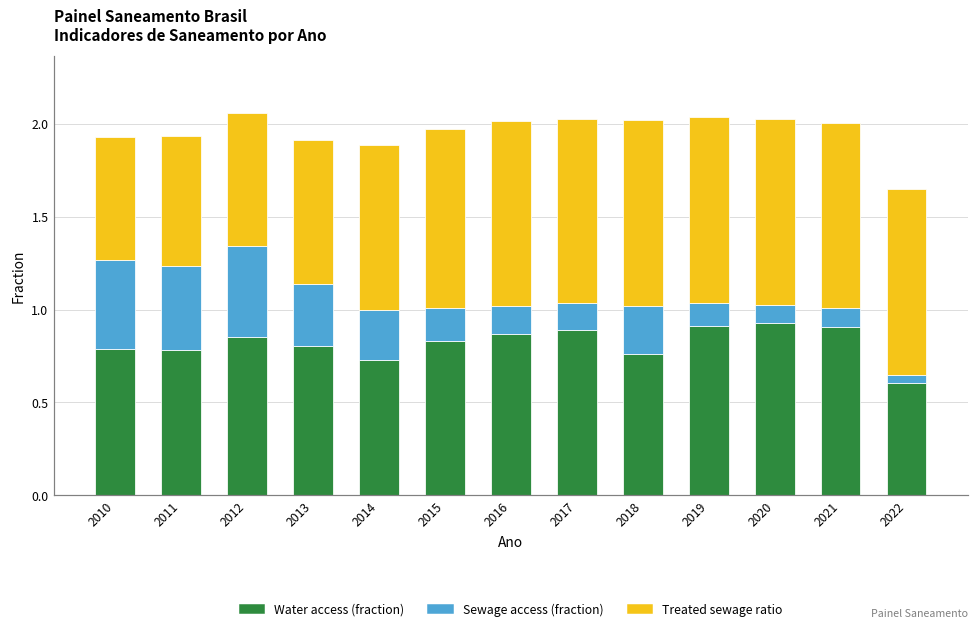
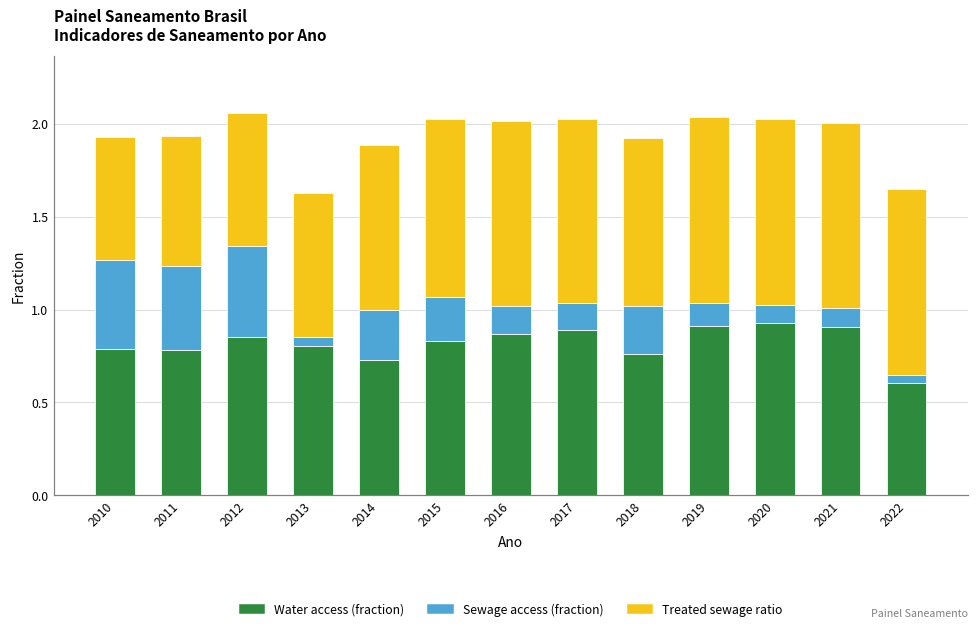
  {
    "Water access (fraction)": {
      "2010": 0.79,
      "2011": 0.78,
      "2012": 0.85,
      "2013": 0.80,
      "2014": 0.73,
      "2015": 0.83,
      "2016": 0.87,
      "2017": 0.89,
      "2018": 0.76,
      "2019": 0.91,
      "2020": 0.93,
      "2021": 0.91,
      "2022": 0.61
    },
    "Sewage access (fraction)": {
      "2010": 0.48,
      "2011": 0.45,
      "2012": 0.49,
-     "2013": 0.33,
+     "2013": 0.05,
      "2014": 0.27,
-     "2015": 0.18,
+     "2015": 0.24,
      "2016": 0.15,
      "2017": 0.14,
      "2018": 0.26,
      "2019": 0.13,
      "2020": 0.10,
      "2021": 0.10,
      "2022": 0.04
    },
    "Treated sewage ratio": {
      "2010": 0.66,
      "2011": 0.7,
      "2012": 0.71,
      "2013": 0.77,
      "2014": 0.9,
      "2015": 0.96,
      "2016": 1.0,
      "2017": 1.0,
-     "2018": 1.0,
+     "2018": 0.9,
      "2019": 1.0,
      "2020": 1.0,
      "2021": 1.0,
      "2022": 1.0
    }
  }
